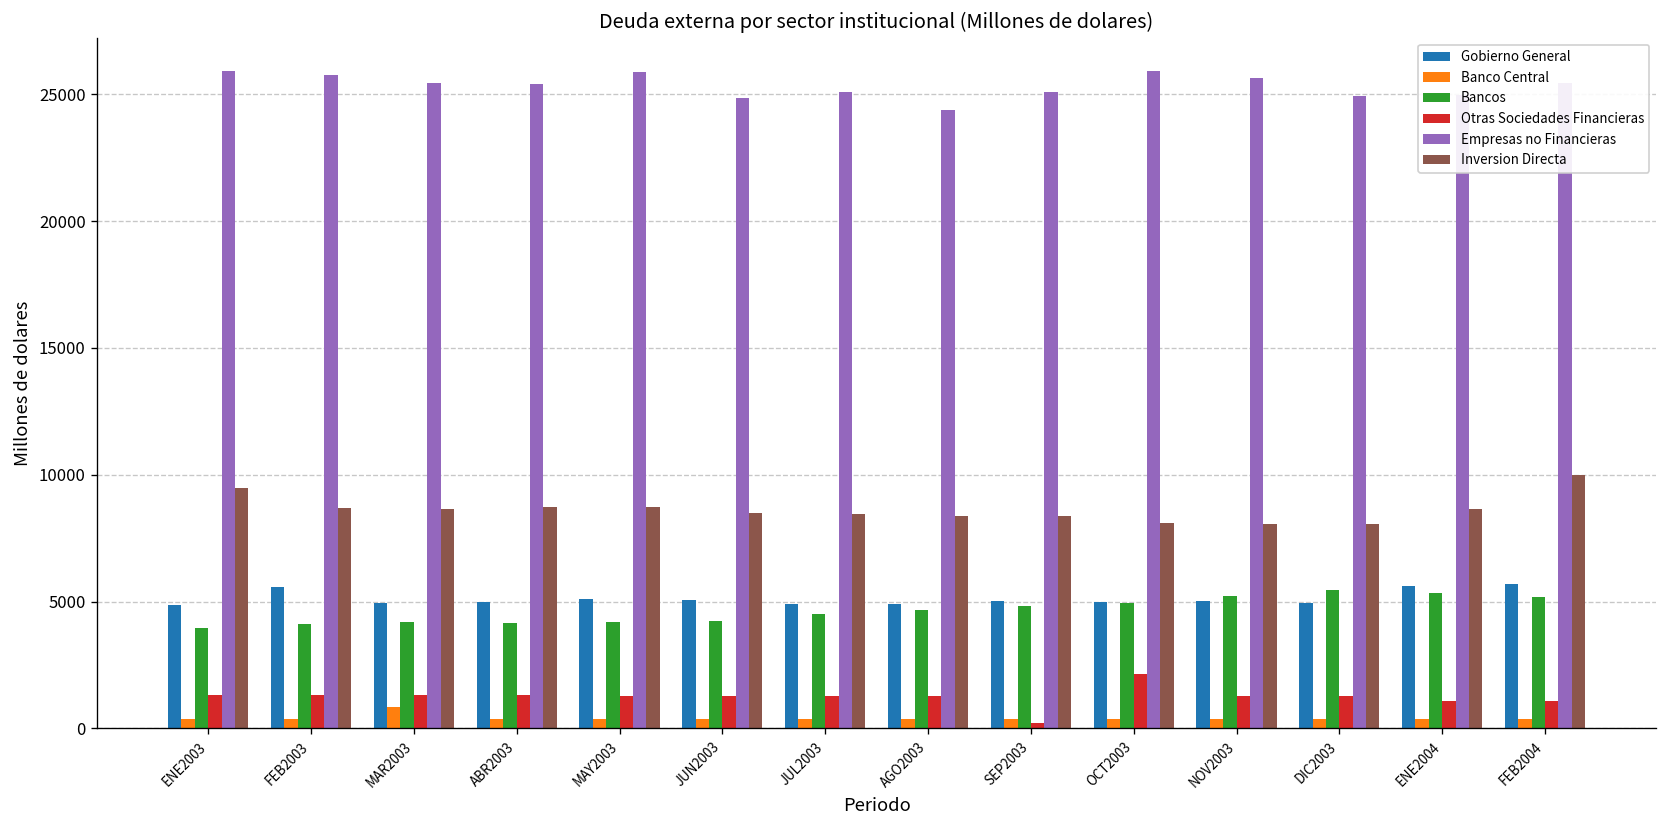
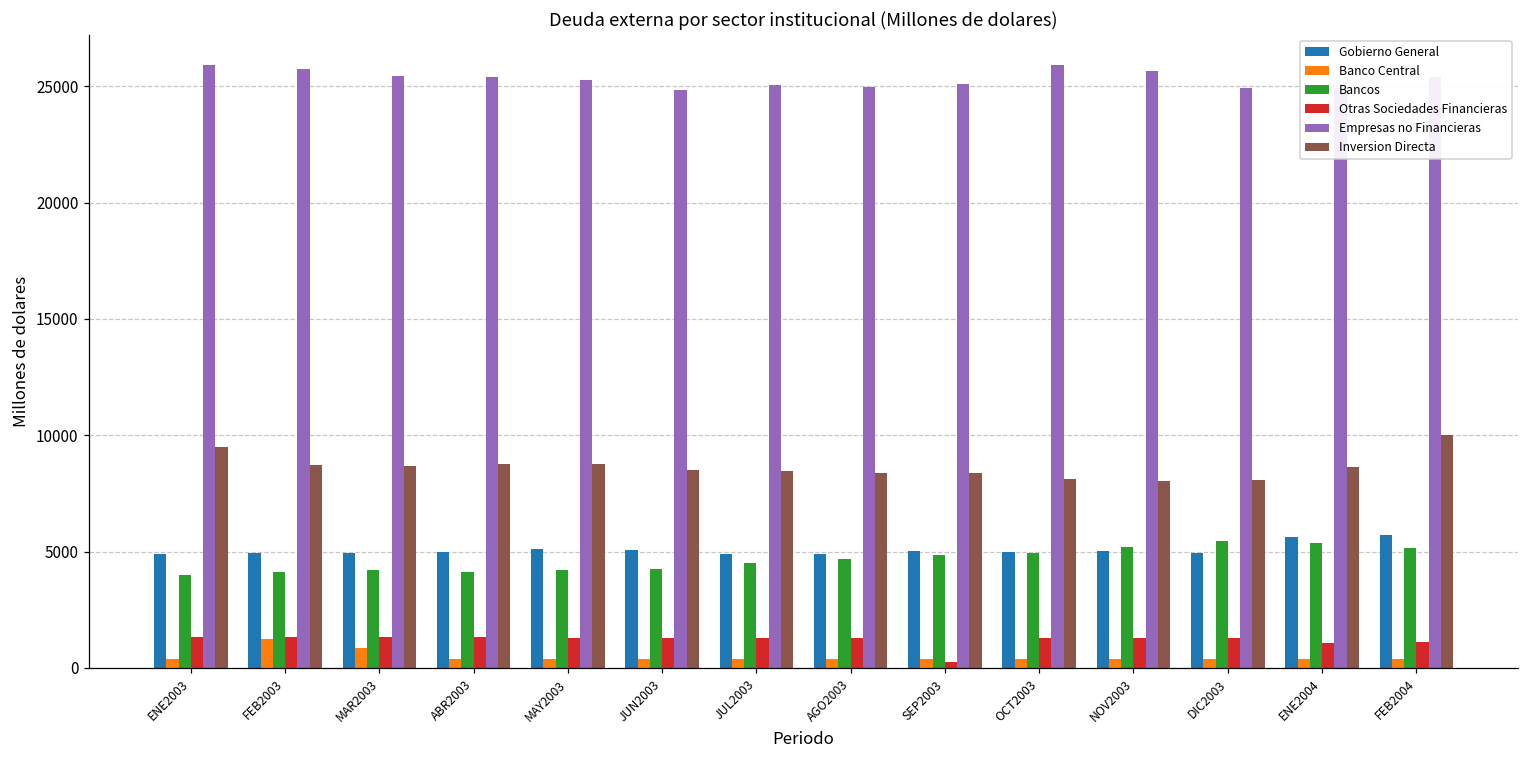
  {
    "Gobierno General": {
      "ENE2003": 4900,
-     "FEB2003": 5600,
+     "FEB2003": 4900,
      "MAR2003": 4900,
      "ABR2003": 5000,
      "MAY2003": 5100,
      "JUN2003": 5100,
      "JUL2003": 4900,
      "AGO2003": 4900,
      "SEP2003": 5000,
      "OCT2003": 5000,
      "NOV2003": 5000,
      "DIC2003": 4900,
      "ENE2004": 5600,
      "FEB2004": 5700
    },
    "Banco Central": {
      "ENE2003": 400,
-     "FEB2003": 400,
+     "FEB2003": 1200,
      "MAR2003": 800,
      "ABR2003": 400,
      "MAY2003": 400,
      "JUN2003": 400,
      "JUL2003": 400,
      "AGO2003": 400,
      "SEP2003": 400,
      "OCT2003": 400,
      "NOV2003": 400,
      "DIC2003": 400,
      "ENE2004": 400,
      "FEB2004": 400
    },
    "Bancos": {
      "ENE2003": 4000,
      "FEB2003": 4100,
      "MAR2003": 4200,
      "ABR2003": 4100,
      "MAY2003": 4200,
      "JUN2003": 4200,
      "JUL2003": 4500,
      "AGO2003": 4700,
      "SEP2003": 4800,
      "OCT2003": 4900,
      "NOV2003": 5200,
      "DIC2003": 5500,
      "ENE2004": 5400,
      "FEB2004": 5200
    },
    "Otras Sociedades Financieras": {
      "ENE2003": 1300,
      "FEB2003": 1300,
      "MAR2003": 1300,
      "ABR2003": 1300,
      "MAY2003": 1300,
      "JUN2003": 1300,
      "JUL2003": 1300,
      "AGO2003": 1300,
      "SEP2003": 200,
-     "OCT2003": 2200,
+     "OCT2003": 1300,
      "NOV2003": 1300,
      "DIC2003": 1300,
      "ENE2004": 1100,
      "FEB2004": 1100
    },
    "Empresas no Financieras": {
      "ENE2003": 25900,
      "FEB2003": 25800,
      "MAR2003": 25500,
      "ABR2003": 25400,
-     "MAY2003": 25900,
+     "MAY2003": 25300,
      "JUN2003": 24800,
      "JUL2003": 25100,
-     "AGO2003": 24400,
+     "AGO2003": 25000,
      "SEP2003": 25100,
      "OCT2003": 25900,
      "NOV2003": 25600,
      "DIC2003": 24900
    },
    "Inversion Directa": {
      "ENE2003": 9500,
      "FEB2003": 8700,
      "MAR2003": 8700,
      "ABR2003": 8700,
      "MAY2003": 8700,
      "JUN2003": 8500,
      "JUL2003": 8500,
      "AGO2003": 8400,
      "SEP2003": 8400,
      "OCT2003": 8100,
      "NOV2003": 8000,
      "DIC2003": 8100,
      "ENE2004": 8600,
      "FEB2004": 10000
    }
  }
